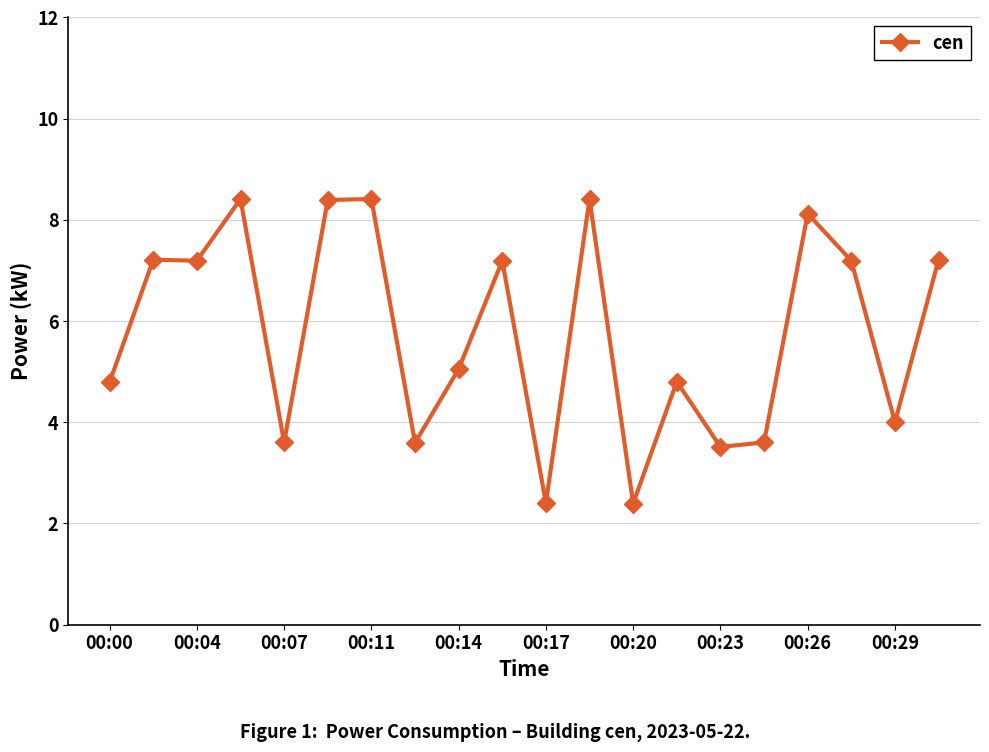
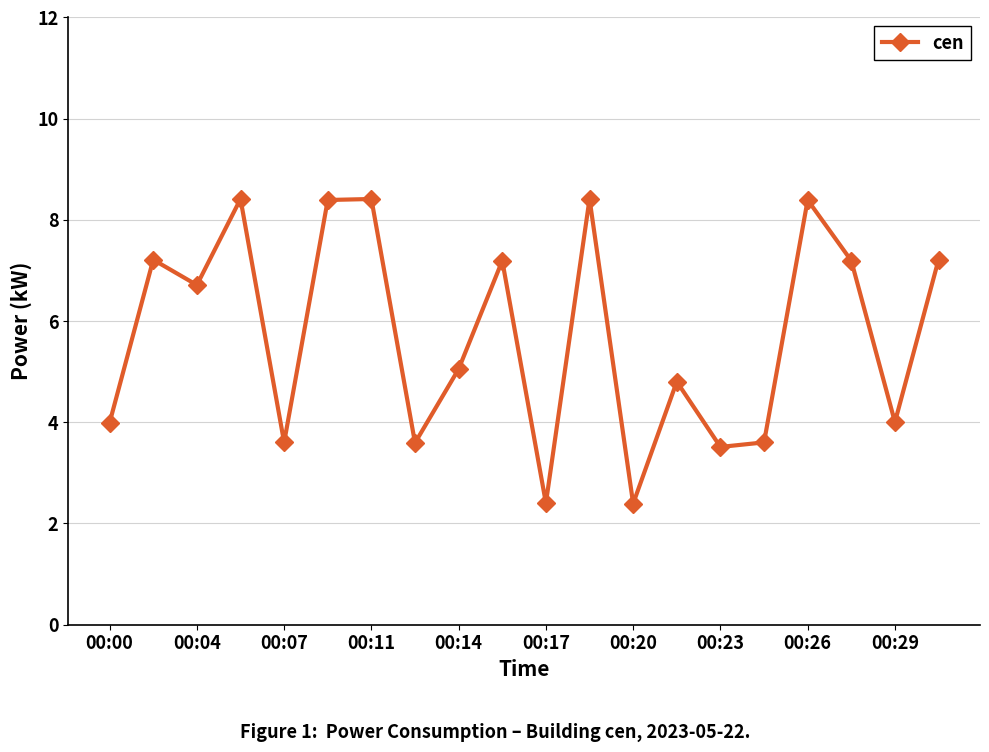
  {
-   "00:00": 4.8,
-   "00:04": 7.2,
+   "00:00": 4.0,
+   "00:04": 6.7,
    "00:07": 3.6,
    "00:11": 8.4,
    "00:14": 5.1,
    "00:17": 2.4,
    "00:20": 2.4,
    "00:23": 3.5,
-   "00:26": 8.1,
+   "00:26": 8.4,
    "00:29": 4.0
  }
